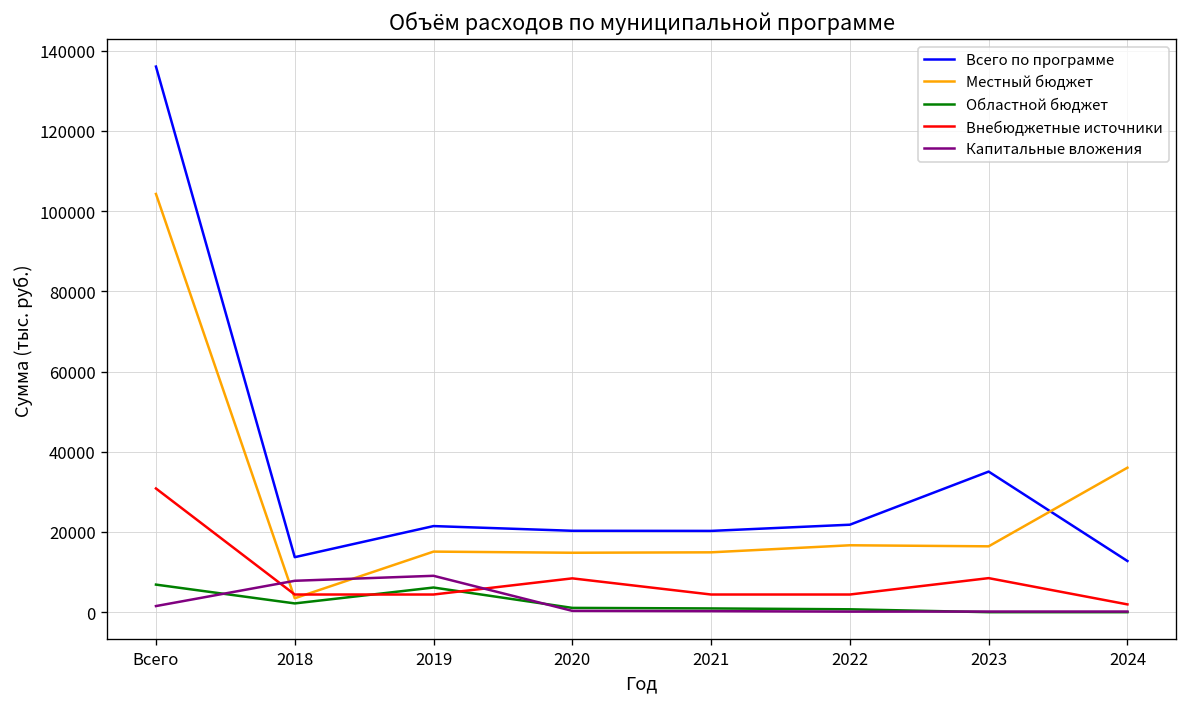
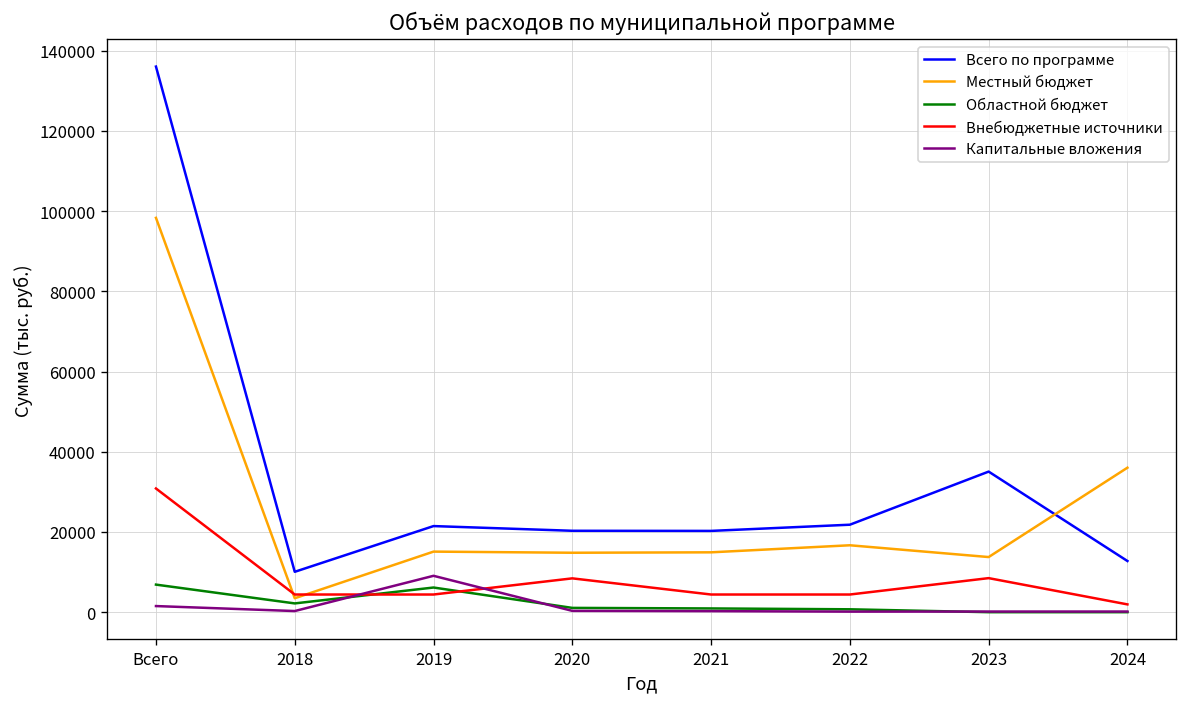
  {
    "Всего по программе": {
      "Всего": 136000,
-     "2018": 14000,
+     "2018": 10000,
      "2019": 21000,
      "2020": 20000,
      "2021": 20000,
      "2022": 22000,
      "2023": 35000,
      "2024": 13000
    },
    "Местный бюджет": {
-     "Всего": 104000,
+     "Всего": 98000,
      "2018": 3000,
      "2019": 15000,
      "2020": 15000,
      "2021": 15000,
      "2022": 17000,
-     "2023": 16000,
+     "2023": 14000,
      "2024": 36000
    },
    "Областной бюджет": {
      "Всего": 7000,
      "2018": 2000,
      "2019": 6000
    },
    "Внебюджетные источники": {
      "Всего": 31000,
      "2018": 4000,
      "2019": 4000,
      "2020": 8000,
      "2021": 4000,
      "2022": 4000,
      "2023": 8000,
      "2024": 2000
    },
    "Капитальные вложения": {
      "Всего": 2000,
-     "2018": 8000,
+     "2018": 0,
      "2019": 9000
    }
  }
